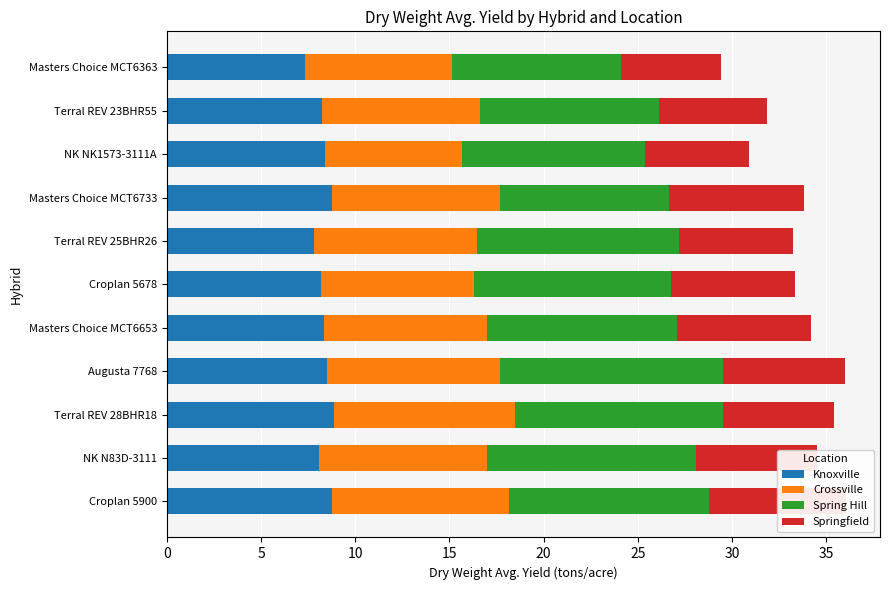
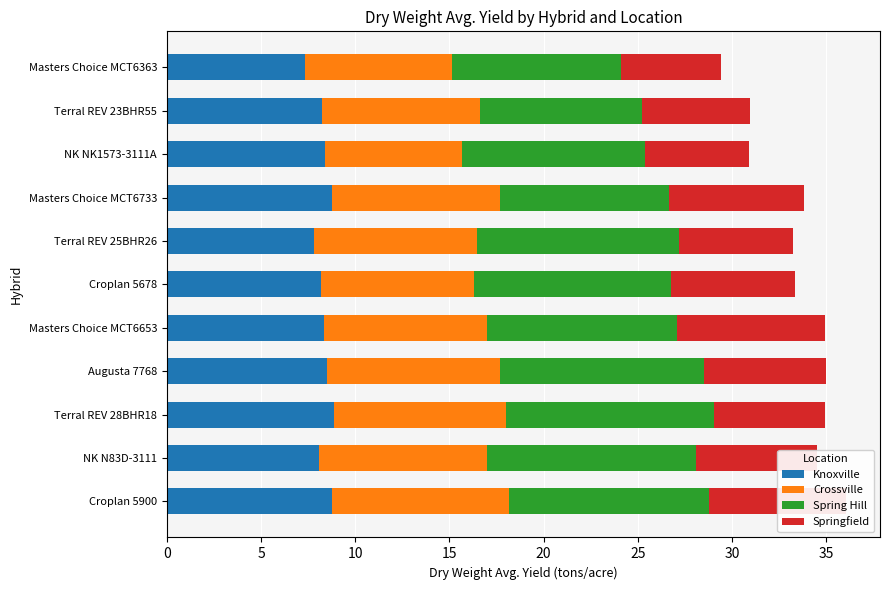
  {
    "Knoxville": {
      "Masters Choice MCT6363": 7.3,
      "Terral REV 23BHR55": 8.2,
      "NK NK1573-3111A": 8.4,
      "Masters Choice MCT6733": 8.8,
      "Terral REV 25BHR26": 7.8,
      "Croplan 5678": 8.2,
      "Masters Choice MCT6653": 8.4,
      "Augusta 7768": 8.5,
      "Terral REV 28BHR18": 8.9,
      "NK N83D-3111": 8.1,
      "Croplan 5900": 8.8
    },
    "Crossville": {
      "Masters Choice MCT6363": 7.8,
      "Terral REV 23BHR55": 8.4,
      "NK NK1573-3111A": 7.3,
      "Masters Choice MCT6733": 8.9,
      "Terral REV 25BHR26": 8.7,
      "Croplan 5678": 8.1,
      "Masters Choice MCT6653": 8.6,
      "Augusta 7768": 9.2,
-     "Terral REV 28BHR18": 9.6,
+     "Terral REV 28BHR18": 9.1,
      "NK N83D-3111": 8.9,
      "Croplan 5900": 9.4
    },
    "Spring Hill": {
      "Masters Choice MCT6363": 9.0,
-     "Terral REV 23BHR55": 9.5,
+     "Terral REV 23BHR55": 8.6,
      "NK NK1573-3111A": 9.7,
      "Masters Choice MCT6733": 9.0,
      "Terral REV 25BHR26": 10.7,
      "Croplan 5678": 10.4,
      "Masters Choice MCT6653": 10.1,
-     "Augusta 7768": 11.8,
+     "Augusta 7768": 10.8,
      "Terral REV 28BHR18": 11.0,
      "NK N83D-3111": 11.1,
      "Croplan 5900": 10.6
    },
    "Springfield": {
      "Masters Choice MCT6363": 5.3,
      "Terral REV 23BHR55": 5.7,
      "NK NK1573-3111A": 5.5,
      "Masters Choice MCT6733": 7.1,
      "Terral REV 25BHR26": 6.0,
      "Croplan 5678": 6.6,
-     "Masters Choice MCT6653": 7.1,
+     "Masters Choice MCT6653": 7.8,
      "Augusta 7768": 6.5,
      "Terral REV 28BHR18": 5.9
    }
  }
